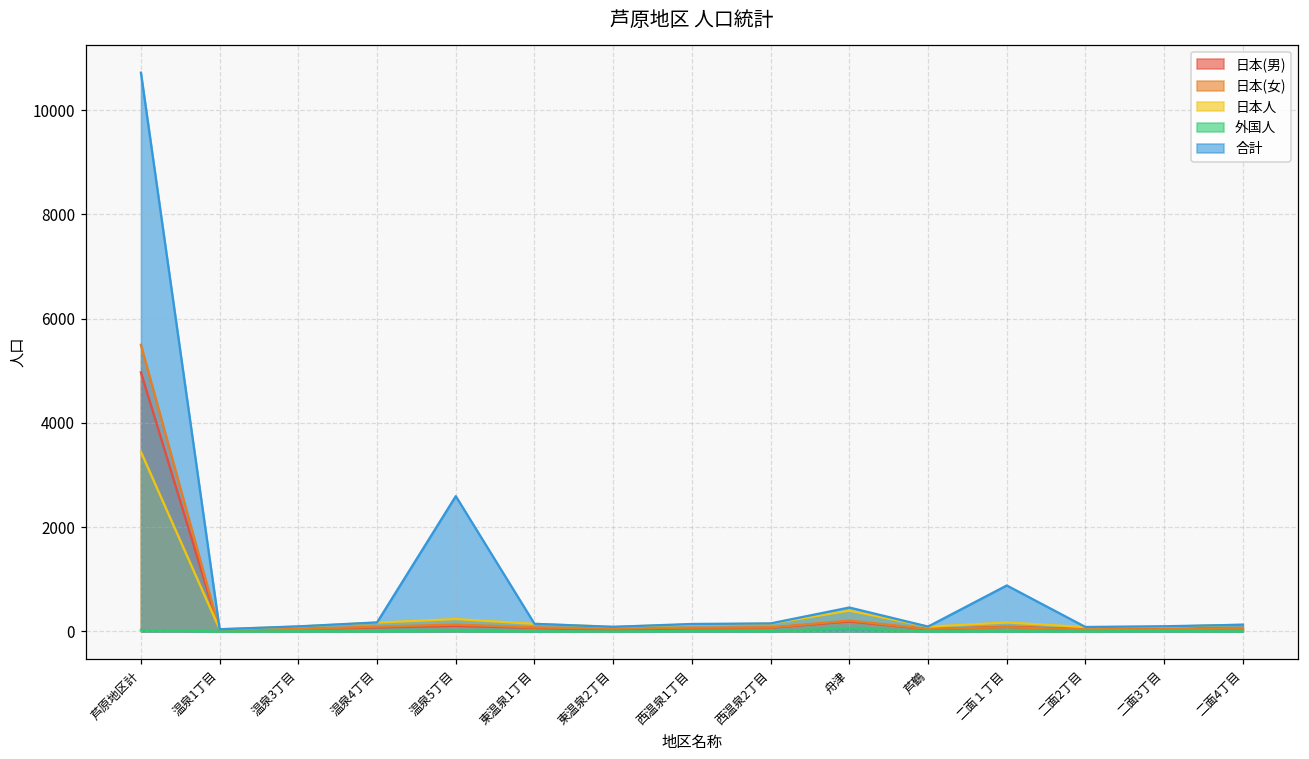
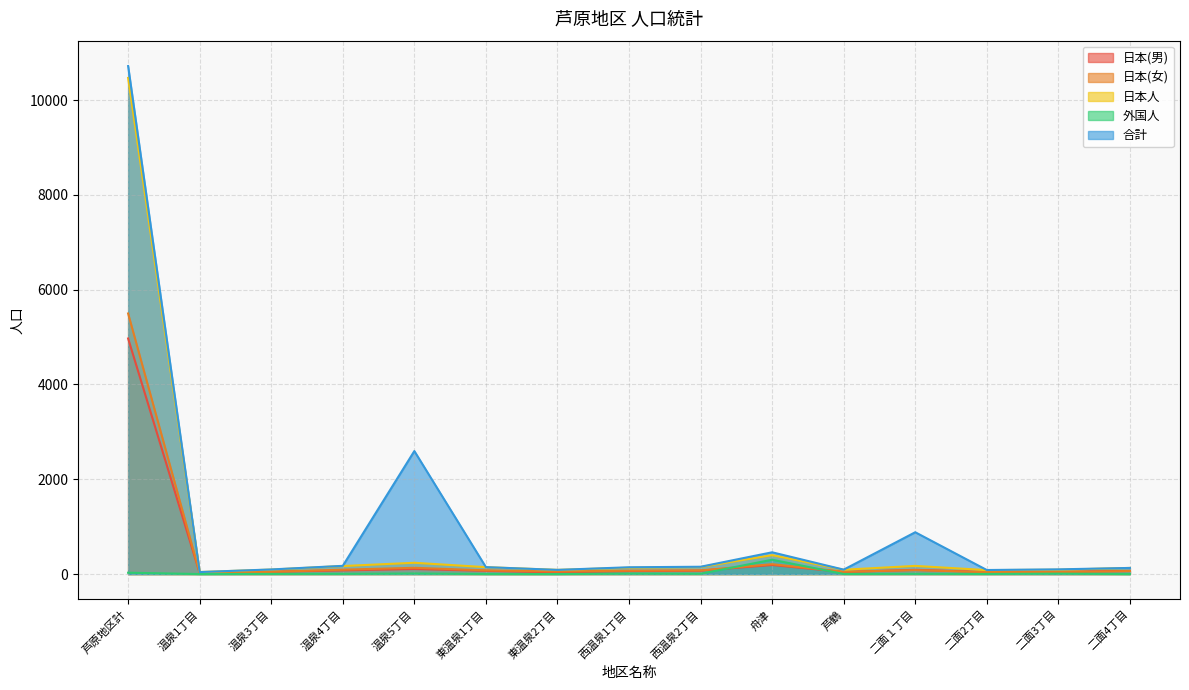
  {
    "日本人": {
-     "芦原地区計": 3400,
+     "芦原地区計": 10500,
      "温泉5丁目": 200,
      "舟津": 400,
      "二面１丁目": 200
    },
    "外国人": {
      "芦原地区計": 0,
      "温泉4丁目": 0,
      "温泉5丁目": 0,
      "東温泉1丁目": 0,
      "西温泉2丁目": 0,
-     "舟津": 100,
+     "舟津": 300,
      "二面１丁目": 0,
      "二面4丁目": 0
    },
    "合計": {
      "芦原地区計": 10700,
      "温泉5丁目": 2600,
      "舟津": 500,
      "二面１丁目": 900
    }
  }
